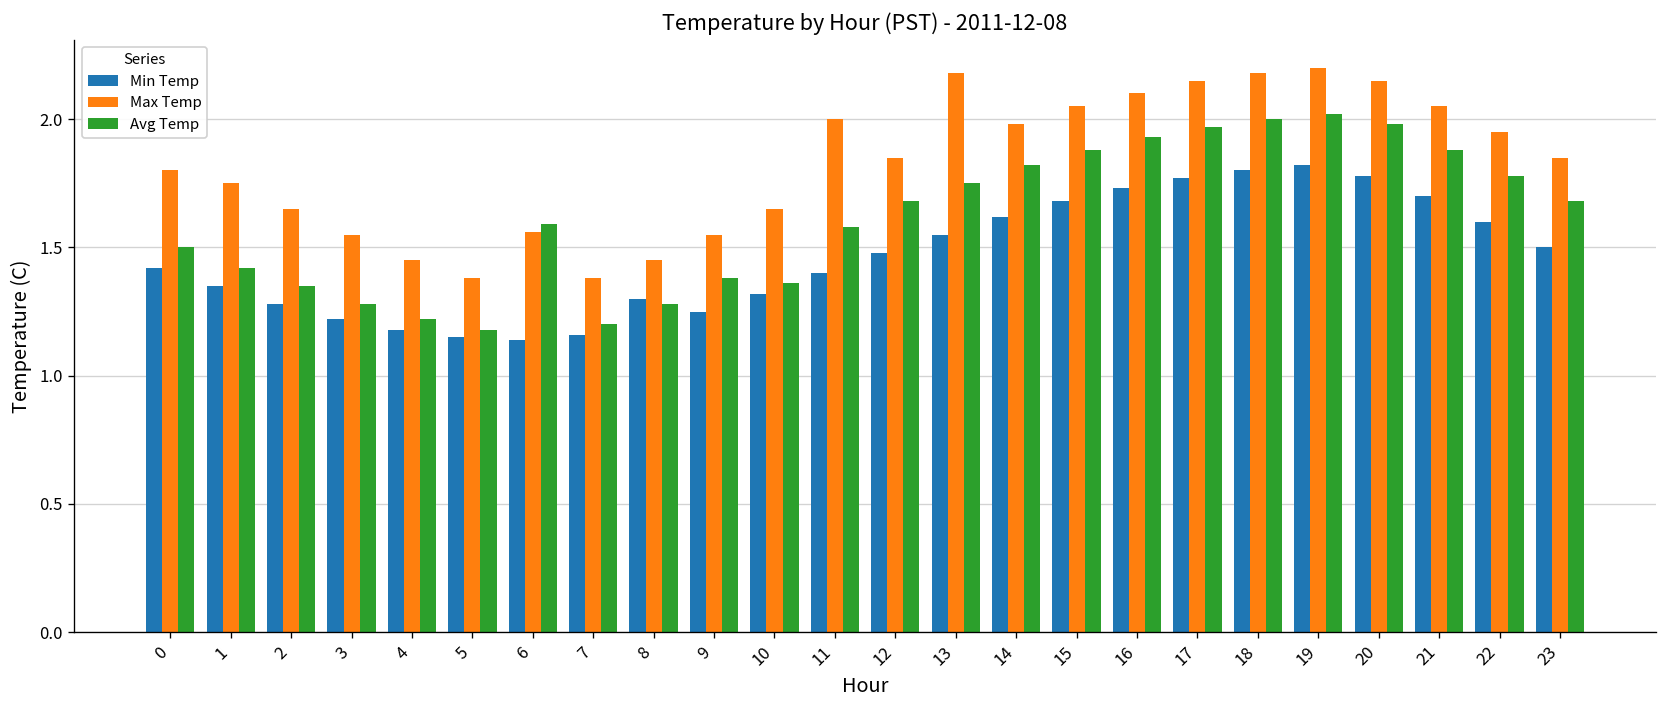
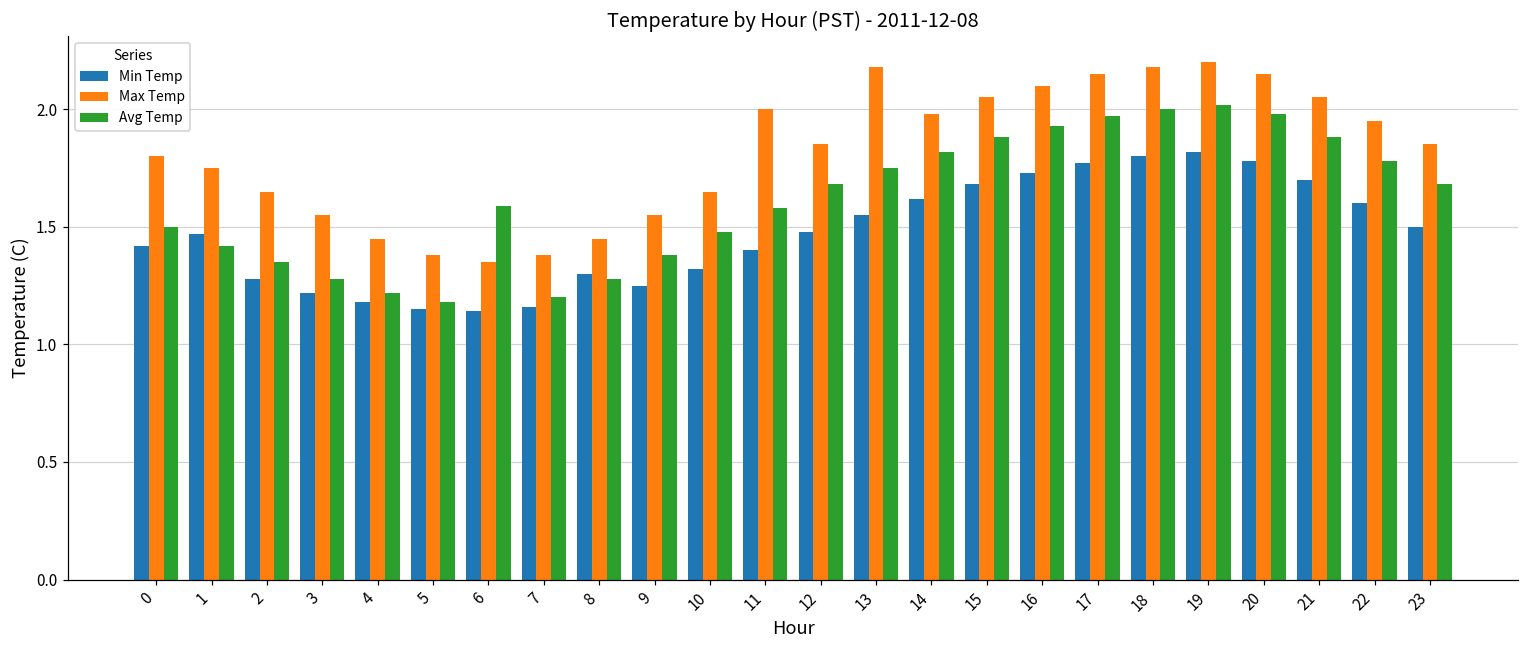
  {
    "Min Temp": {
      "0": 1.42,
-     "1": 1.35,
+     "1": 1.47,
      "2": 1.28,
      "3": 1.22,
      "4": 1.18,
      "5": 1.15,
      "6": 1.14,
      "7": 1.16,
      "8": 1.30,
      "9": 1.25,
      "10": 1.32,
      "11": 1.40,
      "12": 1.48,
      "13": 1.55,
      "14": 1.62,
      "15": 1.68,
      "16": 1.73,
      "17": 1.77,
      "18": 1.80,
      "19": 1.82,
      "20": 1.78,
      "21": 1.70,
      "22": 1.60,
      "23": 1.50
    },
    "Max Temp": {
      "0": 1.80,
      "1": 1.75,
      "2": 1.65,
      "3": 1.55,
      "4": 1.45,
      "5": 1.38,
-     "6": 1.56,
+     "6": 1.35,
      "7": 1.38,
      "8": 1.45,
      "9": 1.55,
      "10": 1.65,
      "11": 2.00,
      "12": 1.85,
      "13": 2.18,
      "14": 1.98,
      "15": 2.05,
      "16": 2.10,
      "17": 2.15,
      "18": 2.18,
      "19": 2.20,
      "20": 2.15,
      "21": 2.05,
      "22": 1.95,
      "23": 1.85
    },
    "Avg Temp": {
      "0": 1.50,
      "1": 1.42,
      "2": 1.35,
      "3": 1.28,
      "4": 1.22,
      "5": 1.18,
      "6": 1.59,
      "7": 1.20,
      "8": 1.28,
      "9": 1.38,
-     "10": 1.36,
+     "10": 1.48,
      "11": 1.58,
      "12": 1.68,
      "13": 1.75,
      "14": 1.82,
      "15": 1.88,
      "16": 1.93,
      "17": 1.97,
      "18": 2.00,
      "19": 2.02,
      "20": 1.98,
      "21": 1.88,
      "22": 1.78,
      "23": 1.68
    }
  }
